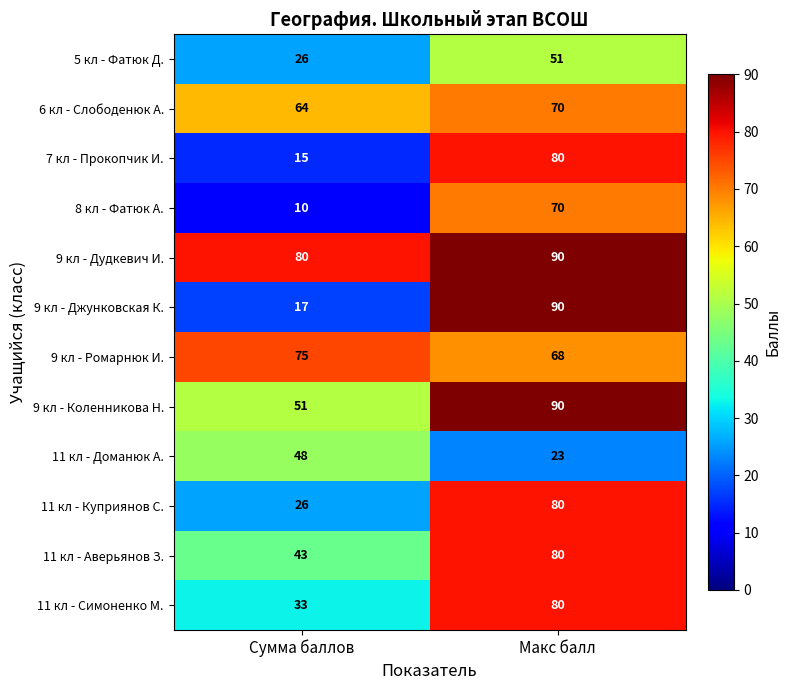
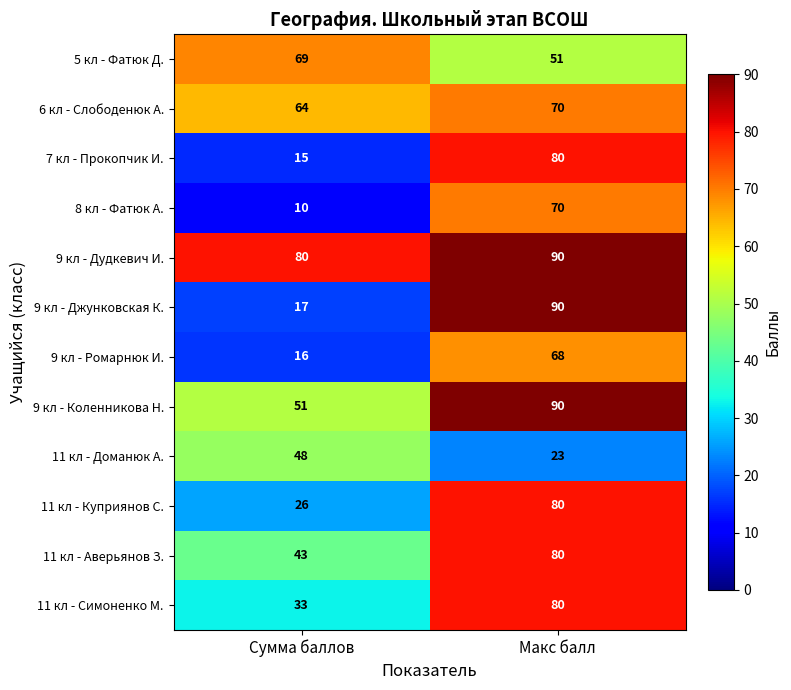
  {
    "5 кл - Фатюк Д.": {
-     "Сумма баллов": 26,
+     "Сумма баллов": 69,
      "Макс балл": 51
    },
    "6 кл - Слободенюк А.": {
      "Сумма баллов": 64,
      "Макс балл": 70
    },
    "7 кл - Прокопчик И.": {
      "Сумма баллов": 15,
      "Макс балл": 80
    },
    "8 кл - Фатюк А.": {
      "Сумма баллов": 10,
      "Макс балл": 70
    },
    "9 кл - Дудкевич И.": {
      "Сумма баллов": 80,
      "Макс балл": 90
    },
    "9 кл - Джунковская К.": {
      "Сумма баллов": 17,
      "Макс балл": 90
    },
    "9 кл - Ромарнюк И.": {
-     "Сумма баллов": 75,
+     "Сумма баллов": 16,
      "Макс балл": 68
    },
    "9 кл - Коленникова Н.": {
      "Сумма баллов": 51,
      "Макс балл": 90
    },
    "11 кл - Доманюк А.": {
      "Сумма баллов": 48,
      "Макс балл": 23
    },
    "11 кл - Куприянов С.": {
      "Сумма баллов": 26,
      "Макс балл": 80
    },
    "11 кл - Аверьянов З.": {
      "Сумма баллов": 43,
      "Макс балл": 80
    },
    "11 кл - Симоненко М.": {
      "Сумма баллов": 33,
      "Макс балл": 80
    }
  }
